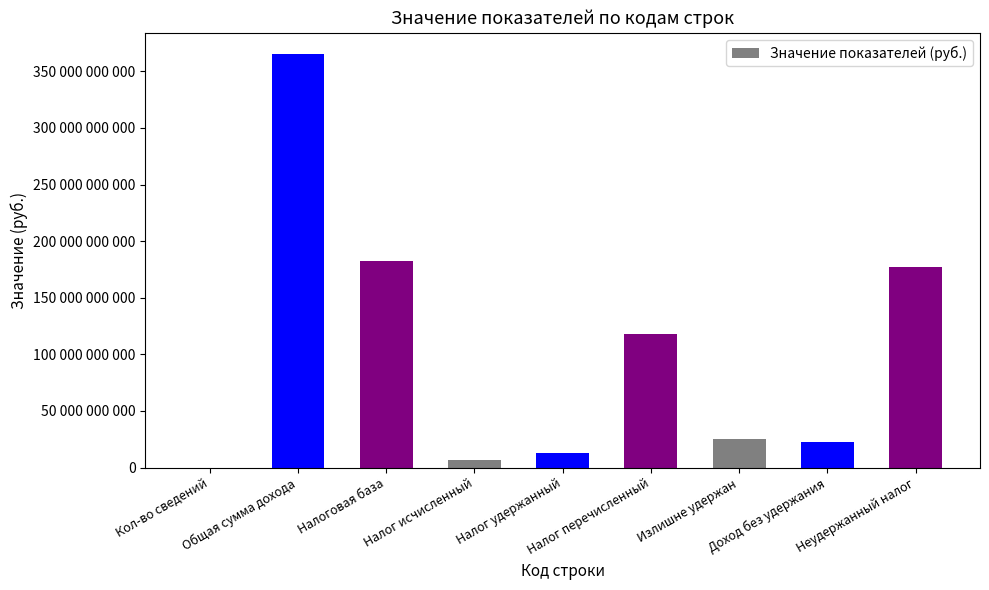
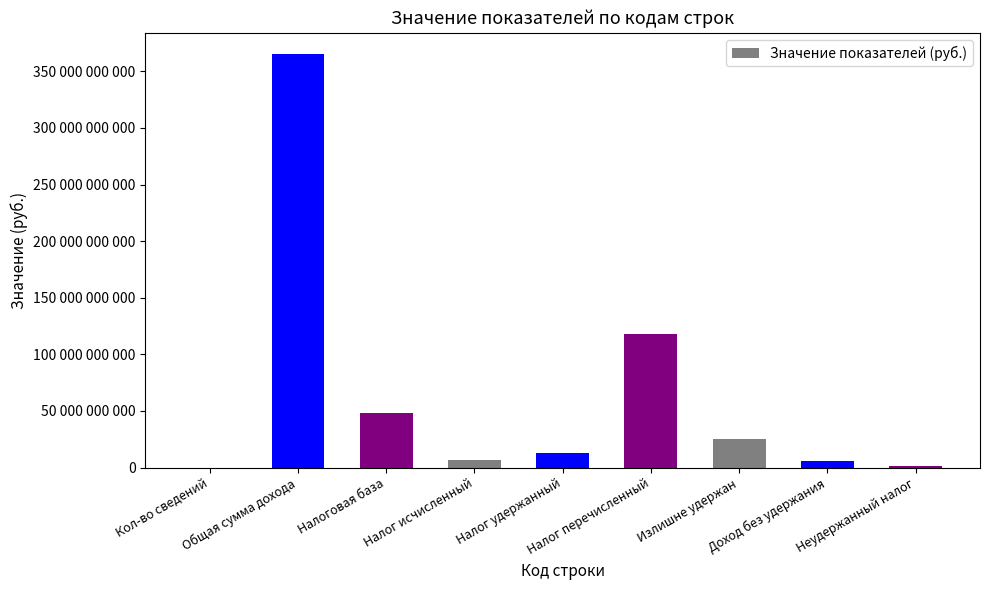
  {
    "Общая сумма дохода": 366000000000,
-   "Налоговая база": 182000000000,
+   "Налоговая база": 49000000000,
    "Налог исчисленный": 7000000000,
    "Налог удержанный": 13000000000,
    "Налог перечисленный": 118000000000,
    "Излишне удержан": 26000000000,
-   "Доход без удержания": 23000000000,
-   "Неудержанный налог": 177000000000
+   "Доход без удержания": 6000000000,
+   "Неудержанный налог": 2000000000
  }
